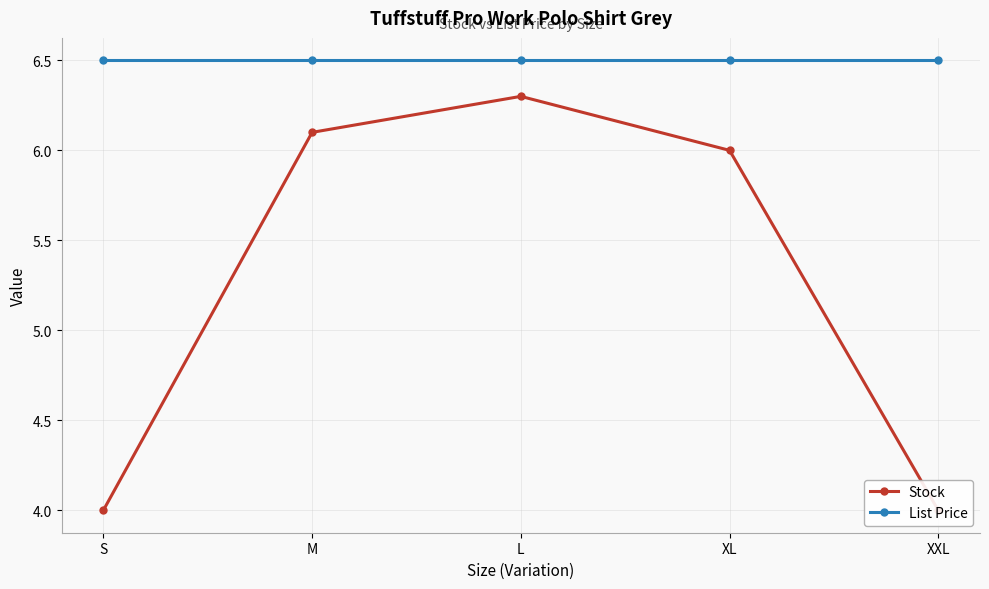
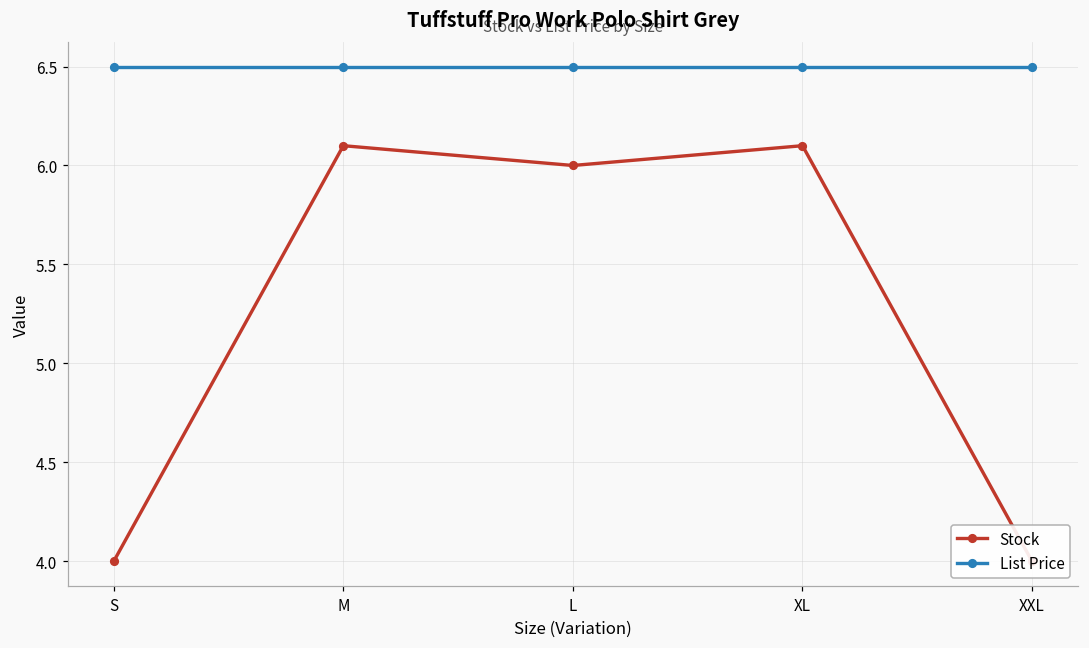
  {
    "Stock": {
      "S": 4.0,
      "M": 6.1,
-     "L": 6.3,
-     "XL": 6.0
+     "L": 6.0,
+     "XL": 6.1
    },
    "List Price": {
      "S": 6.5,
      "M": 6.5,
      "L": 6.5,
      "XL": 6.5,
      "XXL": 6.5
    }
  }
